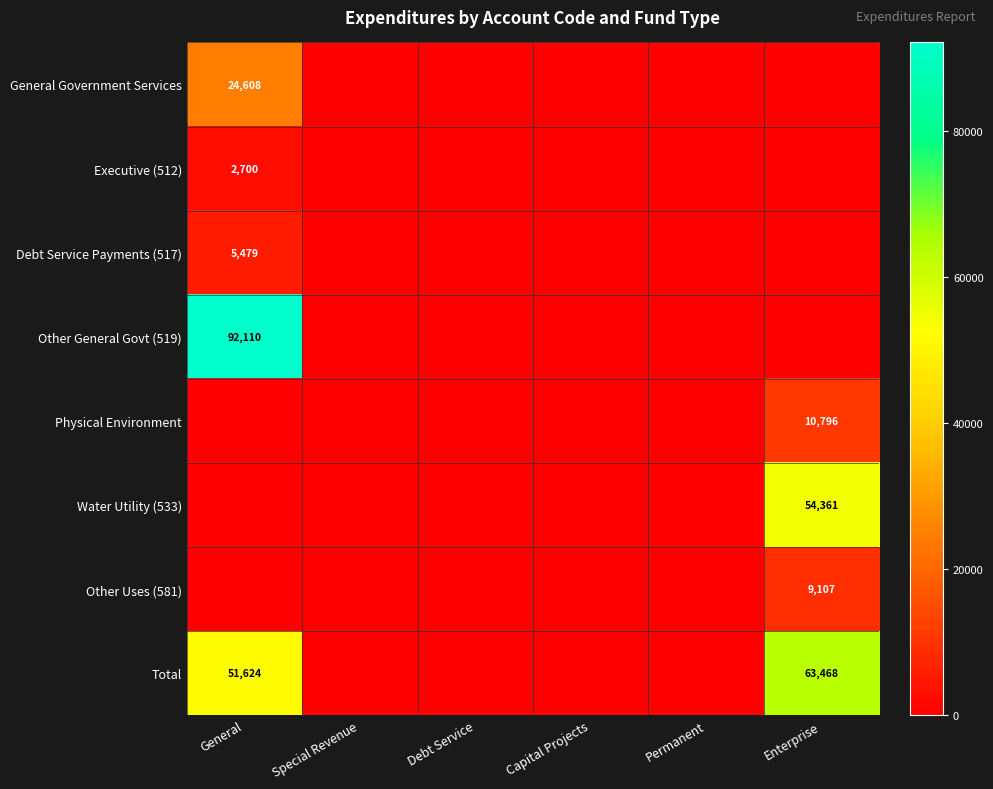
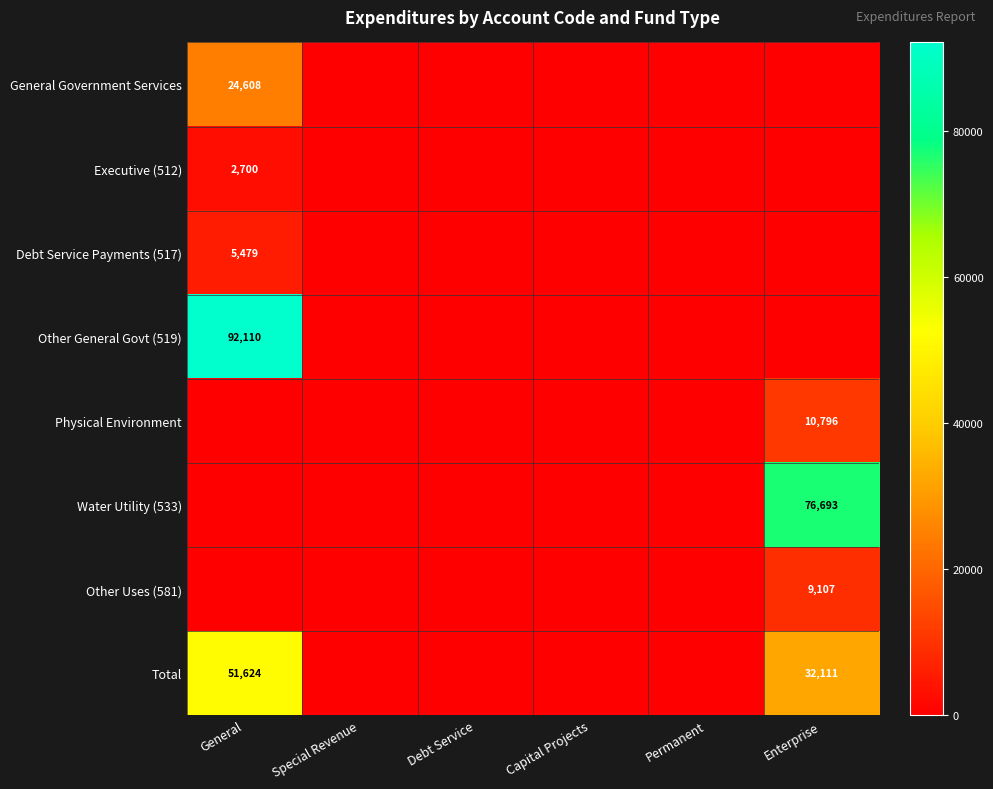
  {
    "General Government Services": {
      "General": "24,608"
    },
    "Executive (512)": {
      "General": "2,700"
    },
    "Debt Service Payments (517)": {
      "General": "5,479"
    },
    "Other General Govt (519)": {
      "General": "92,110"
    },
    "Physical Environment": {
      "Enterprise": "10,796"
    },
    "Water Utility (533)": {
-     "Enterprise": "54,361"
+     "Enterprise": "76,693"
    },
    "Other Uses (581)": {
      "Enterprise": "9,107"
    },
    "Total": {
      "General": "51,624",
-     "Enterprise": "63,468"
+     "Enterprise": "32,111"
    }
  }
